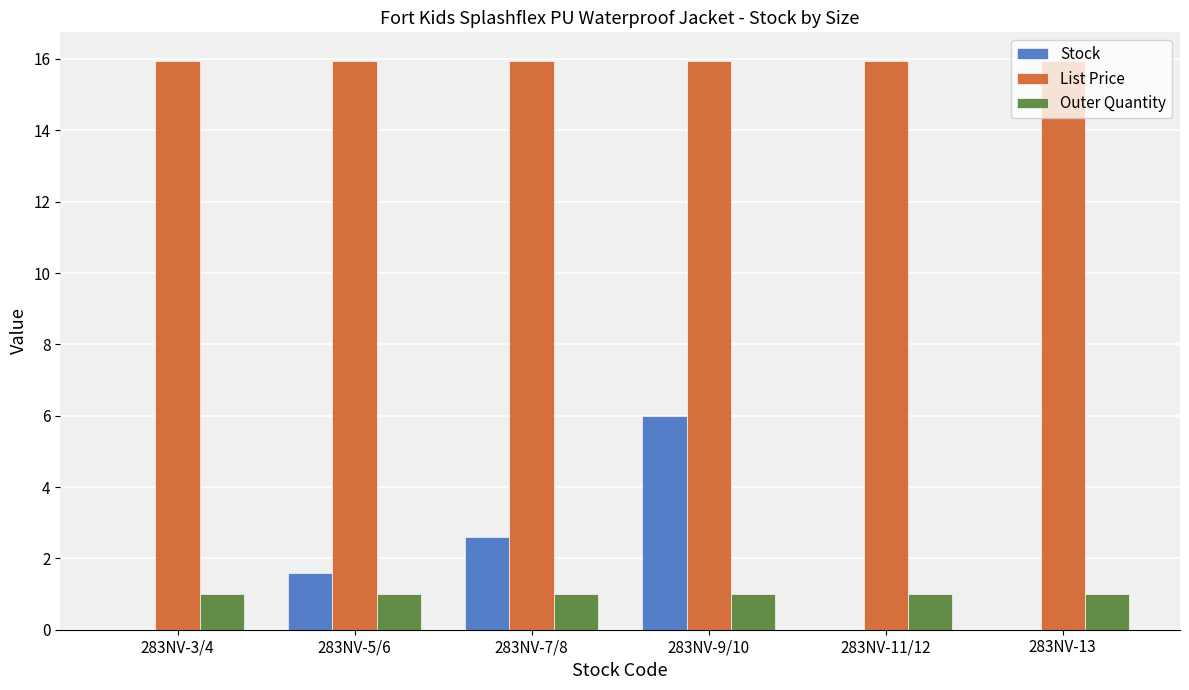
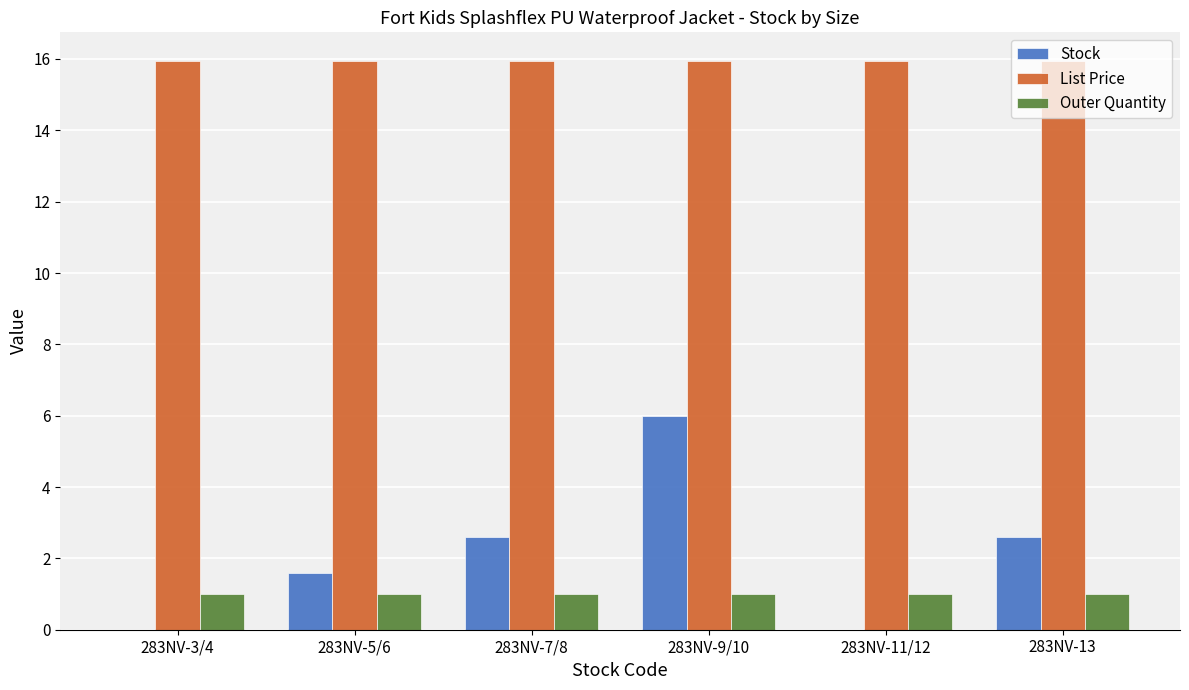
  {
    "Stock": {
      "283NV-3/4": 0.0,
      "283NV-5/6": 1.6,
      "283NV-7/8": 2.6,
      "283NV-9/10": 6.0,
      "283NV-11/12": 0.0,
-     "283NV-13": 0.0
+     "283NV-13": 2.6
    },
    "List Price": {
      "283NV-3/4": 16.0,
      "283NV-5/6": 16.0,
      "283NV-7/8": 16.0,
      "283NV-9/10": 16.0,
      "283NV-11/12": 16.0
    },
    "Outer Quantity": {
      "283NV-3/4": 1.0,
      "283NV-5/6": 1.0,
      "283NV-7/8": 1.0,
      "283NV-9/10": 1.0,
      "283NV-11/12": 1.0,
      "283NV-13": 1.0
    }
  }
